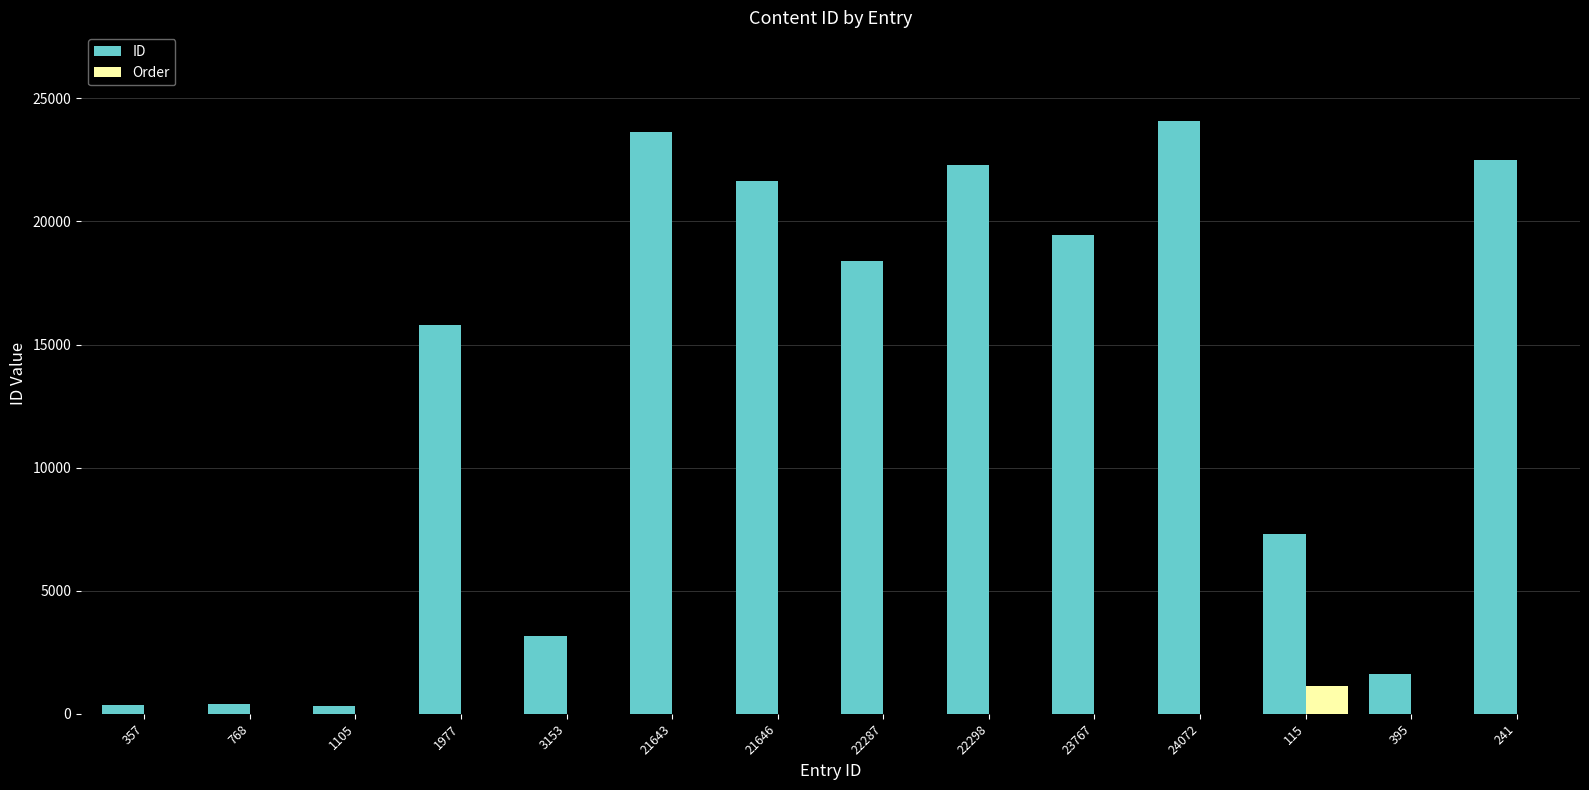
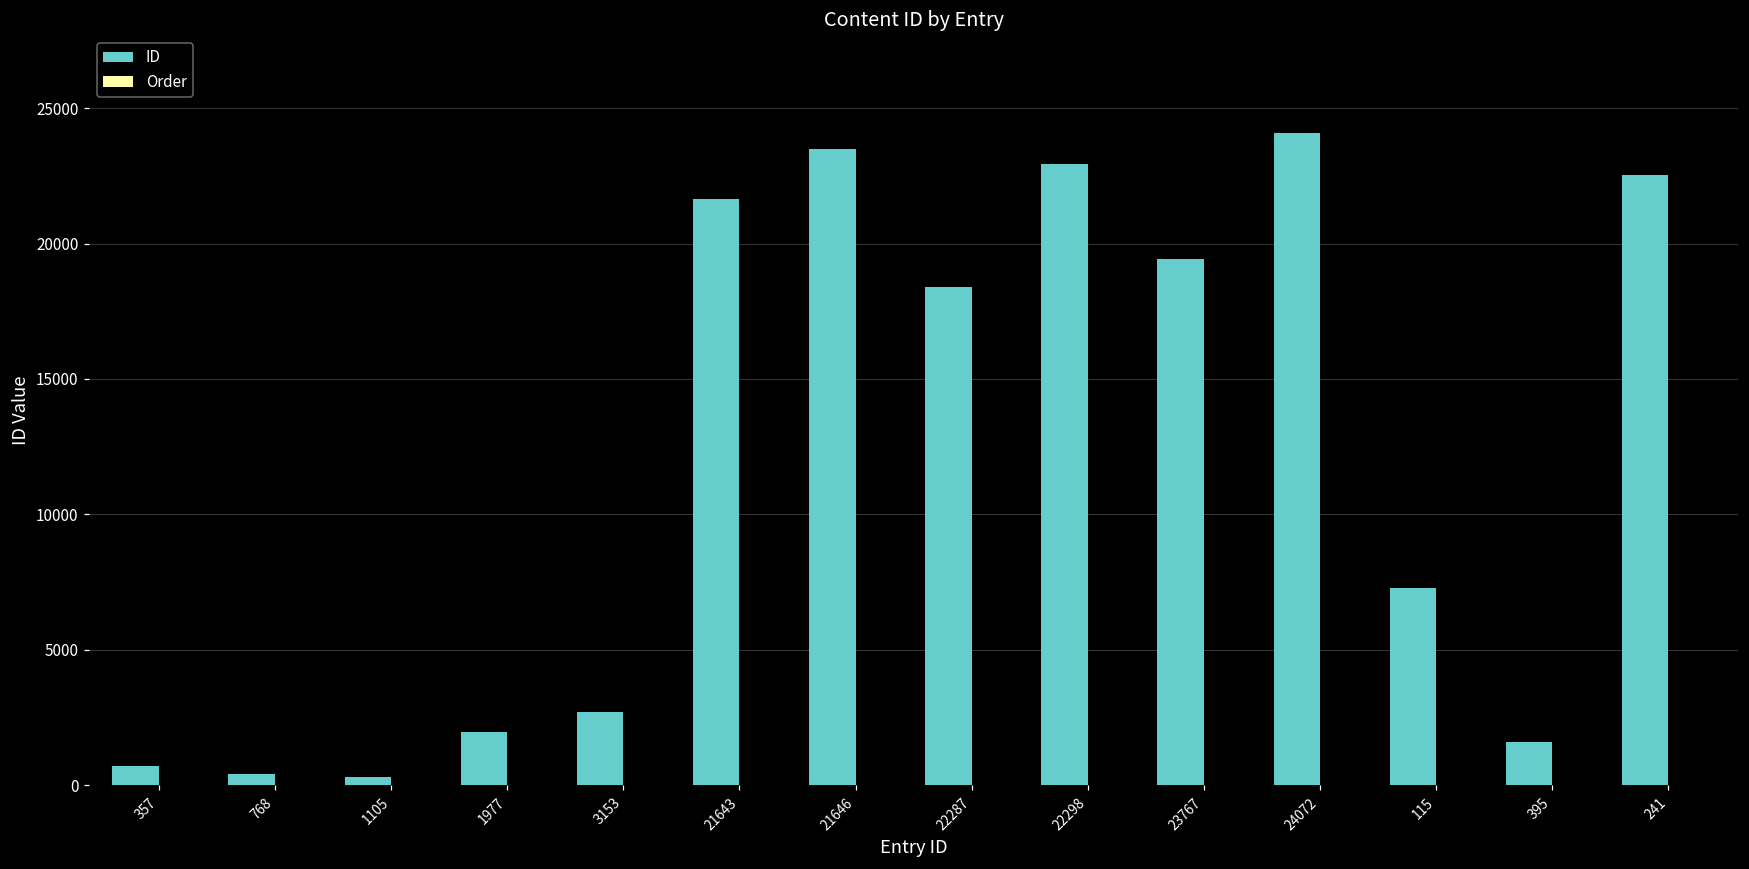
  {
    "ID": {
-     "357": 400,
+     "357": 700,
      "768": 400,
      "1105": 300,
-     "1977": 15800,
-     "3153": 3200,
-     "21643": 23700,
-     "21646": 21600,
+     "1977": 2000,
+     "3153": 2700,
+     "21643": 21600,
+     "21646": 23500,
      "22287": 18400,
-     "22298": 22300,
+     "22298": 22900,
      "23767": 19400,
      "24072": 24100,
      "115": 7300,
      "395": 1600,
      "241": 22500
    },
    "Order": {
      "357": 0,
      "768": 0,
      "1105": 0,
      "1977": 0,
      "3153": 0,
      "21643": 0,
      "21646": 0,
      "22287": 0,
      "22298": 0,
      "23767": 0,
      "24072": 0,
-     "115": 1100
+     "115": 0
    }
  }
